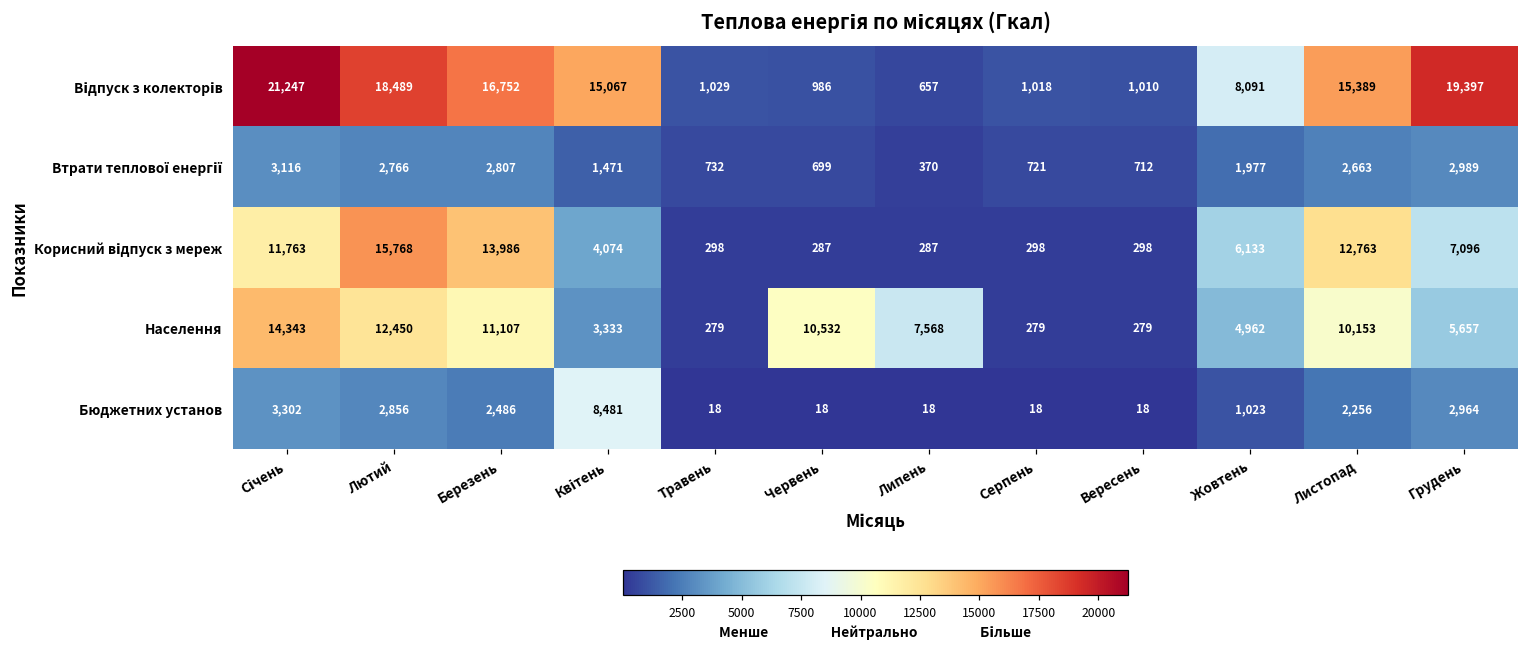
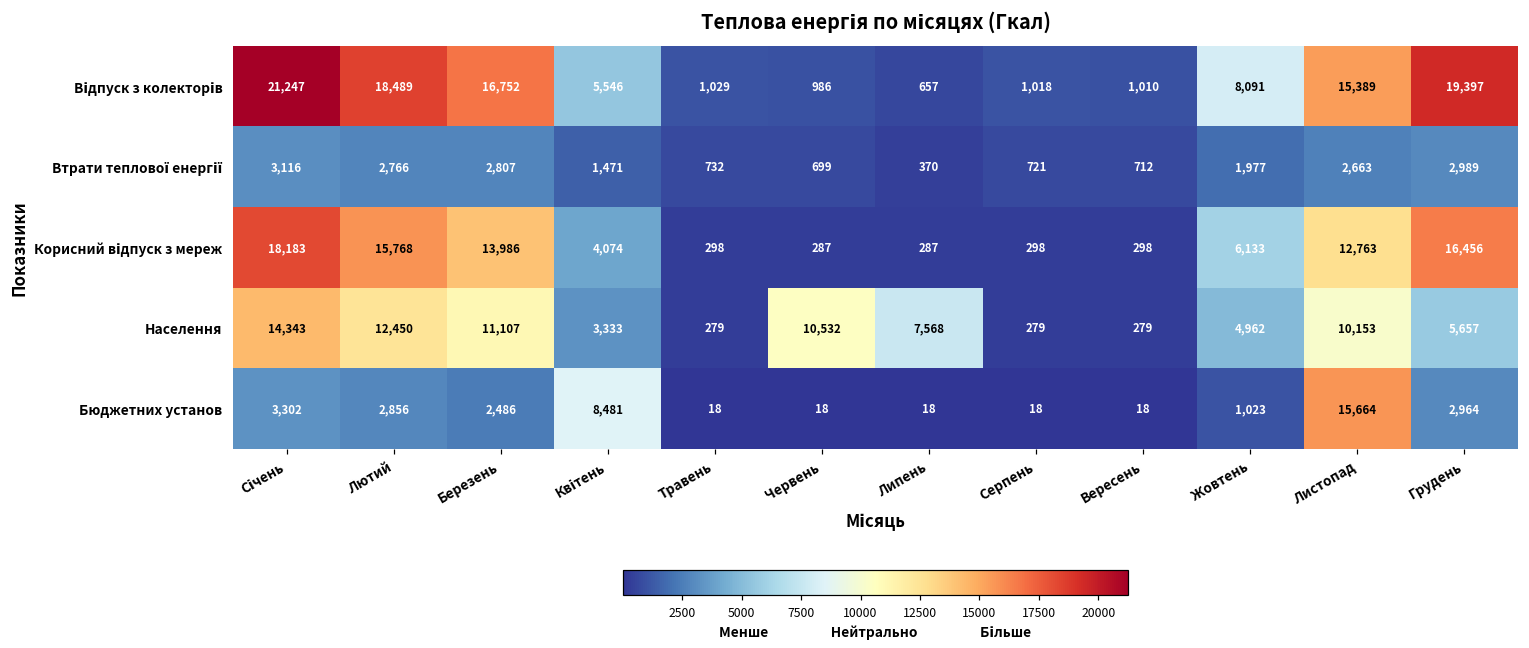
  {
    "Відпуск з колекторів": {
      "Січень": "21,247",
      "Лютий": "18,489",
      "Березень": "16,752",
-     "Квітень": "15,067",
+     "Квітень": "5,546",
      "Травень": "1,029",
      "Червень": "986",
      "Липень": "657",
      "Серпень": "1,018",
      "Вересень": "1,010",
      "Жовтень": "8,091",
      "Листопад": "15,389",
      "Грудень": "19,397"
    },
    "Втрати теплової енергії": {
      "Січень": "3,116",
      "Лютий": "2,766",
      "Березень": "2,807",
      "Квітень": "1,471",
      "Травень": "732",
      "Червень": "699",
      "Липень": "370",
      "Серпень": "721",
      "Вересень": "712",
      "Жовтень": "1,977",
      "Листопад": "2,663",
      "Грудень": "2,989"
    },
    "Корисний відпуск з мереж": {
-     "Січень": "11,763",
+     "Січень": "18,183",
      "Лютий": "15,768",
      "Березень": "13,986",
      "Квітень": "4,074",
      "Травень": "298",
      "Червень": "287",
      "Липень": "287",
      "Серпень": "298",
      "Вересень": "298",
      "Жовтень": "6,133",
      "Листопад": "12,763",
-     "Грудень": "7,096"
+     "Грудень": "16,456"
    },
    "Населення": {
      "Січень": "14,343",
      "Лютий": "12,450",
      "Березень": "11,107",
      "Квітень": "3,333",
      "Травень": "279",
      "Червень": "10,532",
      "Липень": "7,568",
      "Серпень": "279",
      "Вересень": "279",
      "Жовтень": "4,962",
      "Листопад": "10,153",
      "Грудень": "5,657"
    },
    "Бюджетних установ": {
      "Січень": "3,302",
      "Лютий": "2,856",
      "Березень": "2,486",
      "Квітень": "8,481",
      "Травень": "18",
      "Червень": "18",
      "Липень": "18",
      "Серпень": "18",
      "Вересень": "18",
      "Жовтень": "1,023",
-     "Листопад": "2,256",
+     "Листопад": "15,664",
      "Грудень": "2,964"
    }
  }
